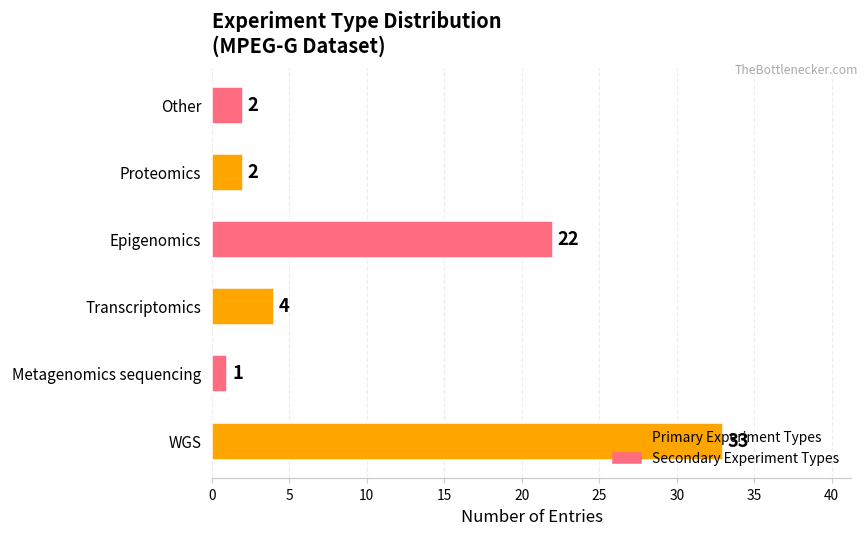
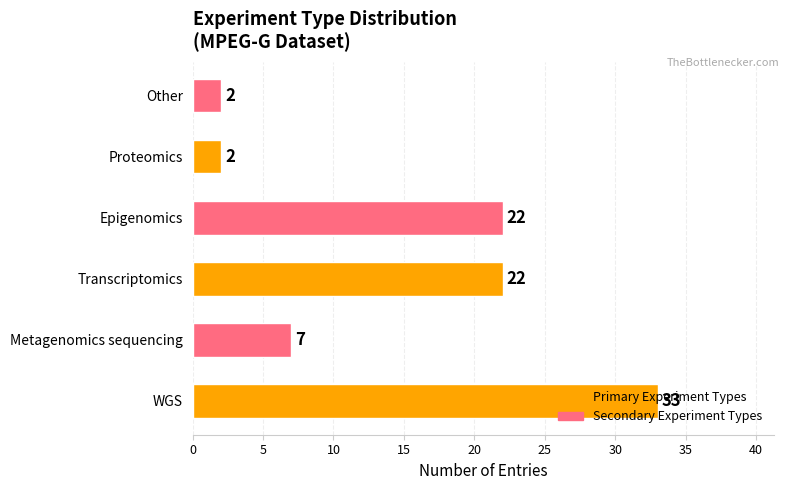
  {
    "Other": 2,
    "Proteomics": 2,
    "Epigenomics": 22,
-   "Transcriptomics": 4,
-   "Metagenomics sequencing": 1,
+   "Transcriptomics": 22,
+   "Metagenomics sequencing": 7,
    "WGS": 33
  }
